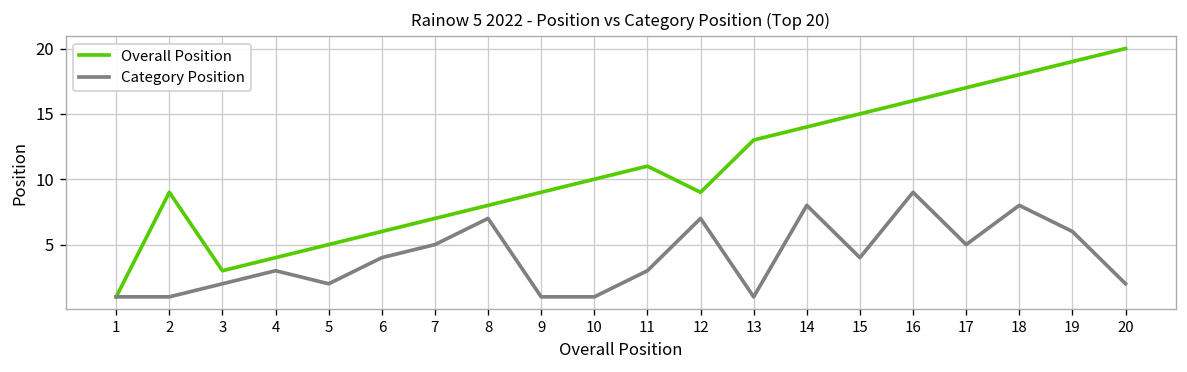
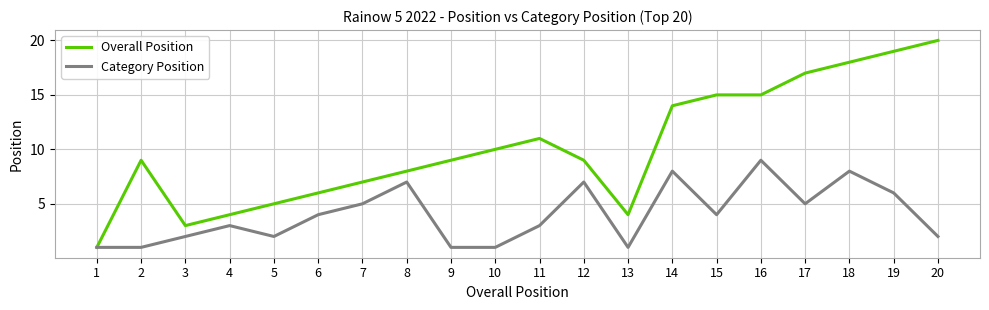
  {
    "Overall Position": {
      "2": 9,
      "3": 3,
      "4": 4,
      "5": 5,
      "6": 6,
      "7": 7,
      "8": 8,
      "9": 9,
      "10": 10,
      "11": 11,
      "12": 9,
-     "13": 13,
+     "13": 4,
      "14": 14,
      "15": 15,
-     "16": 16,
+     "16": 15,
      "17": 17,
      "18": 18,
      "19": 19,
      "20": 20
    },
    "Category Position": {
      "2": 1,
      "3": 2,
      "4": 3,
      "5": 2,
      "6": 4,
      "7": 5,
      "8": 7,
      "9": 1,
      "10": 1,
      "11": 3,
      "12": 7,
      "13": 1,
      "14": 8,
      "15": 4,
      "16": 9,
      "17": 5,
      "18": 8,
      "19": 6,
      "20": 2
    }
  }
